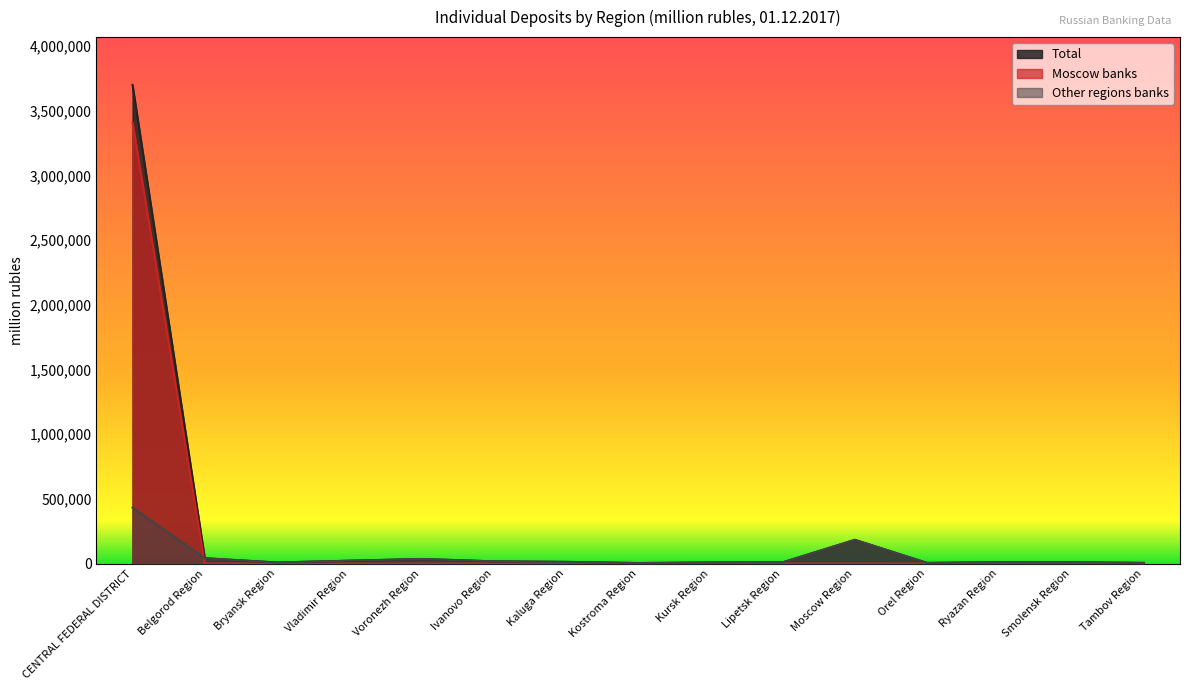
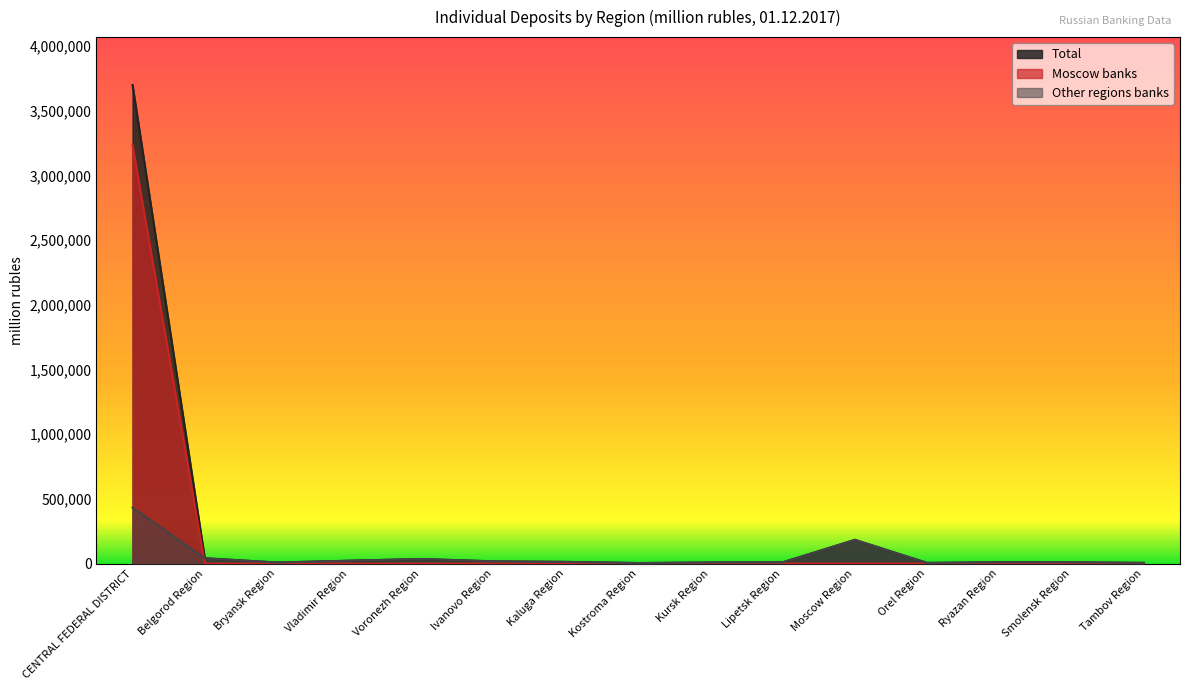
  {
    "Moscow banks": {
-     "CENTRAL FEDERAL DISTRICT": "3,410,000",
+     "CENTRAL FEDERAL DISTRICT": "3,230,000",
      "Belgorod Region": "0",
      "Vladimir Region": "0",
      "Voronezh Region": "0",
      "Moscow Region": "0"
    }
  }
